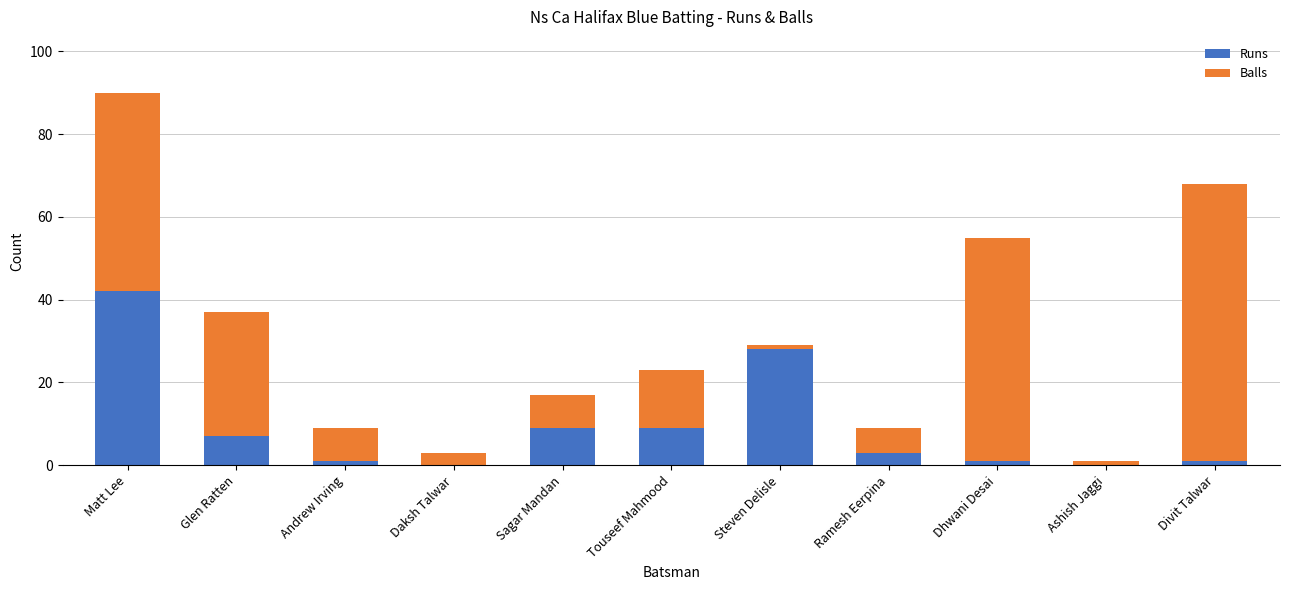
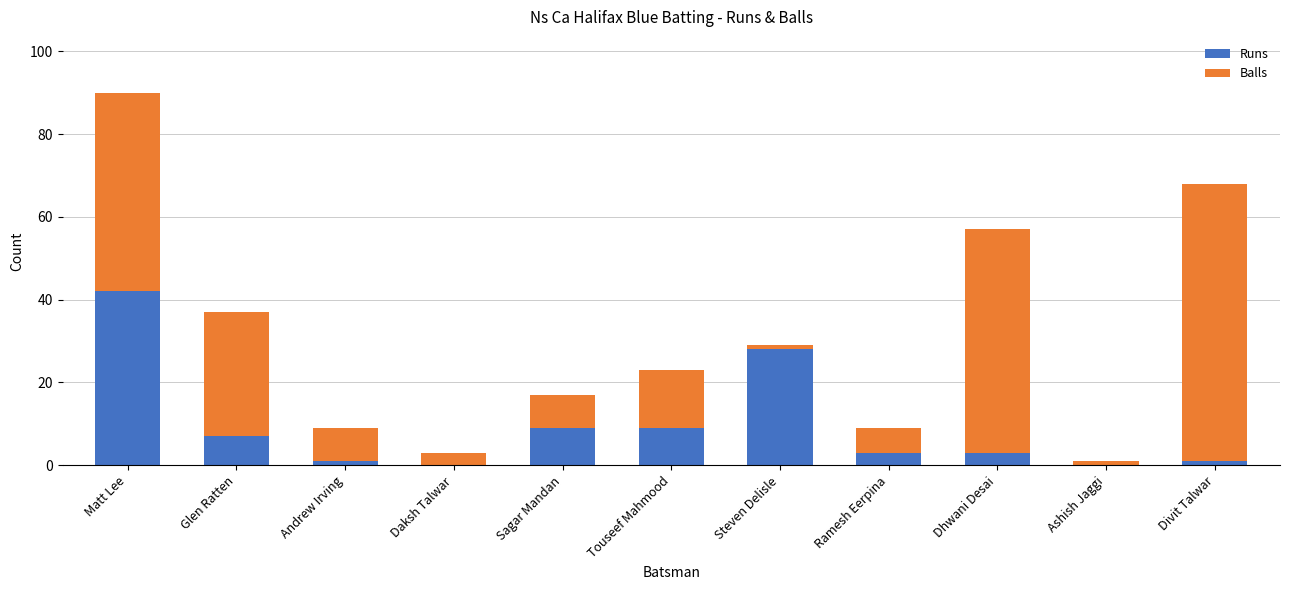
  {
    "Runs": {
      "Matt Lee": 42,
      "Glen Ratten": 7,
      "Andrew Irving": 1,
      "Daksh Talwar": 0,
      "Sagar Mandan": 9,
      "Touseef Mahmood": 9,
      "Steven Delisle": 28,
      "Ramesh Eerpina": 3,
-     "Dhwani Desai": 1,
+     "Dhwani Desai": 3,
      "Ashish Jaggi": 0,
      "Divit Talwar": 1
    },
    "Balls": {
      "Matt Lee": 48,
      "Glen Ratten": 30,
      "Andrew Irving": 8,
      "Daksh Talwar": 3,
      "Sagar Mandan": 8,
      "Touseef Mahmood": 14,
      "Steven Delisle": 1,
      "Ramesh Eerpina": 6,
      "Dhwani Desai": 54,
      "Ashish Jaggi": 1,
      "Divit Talwar": 67
    }
  }
